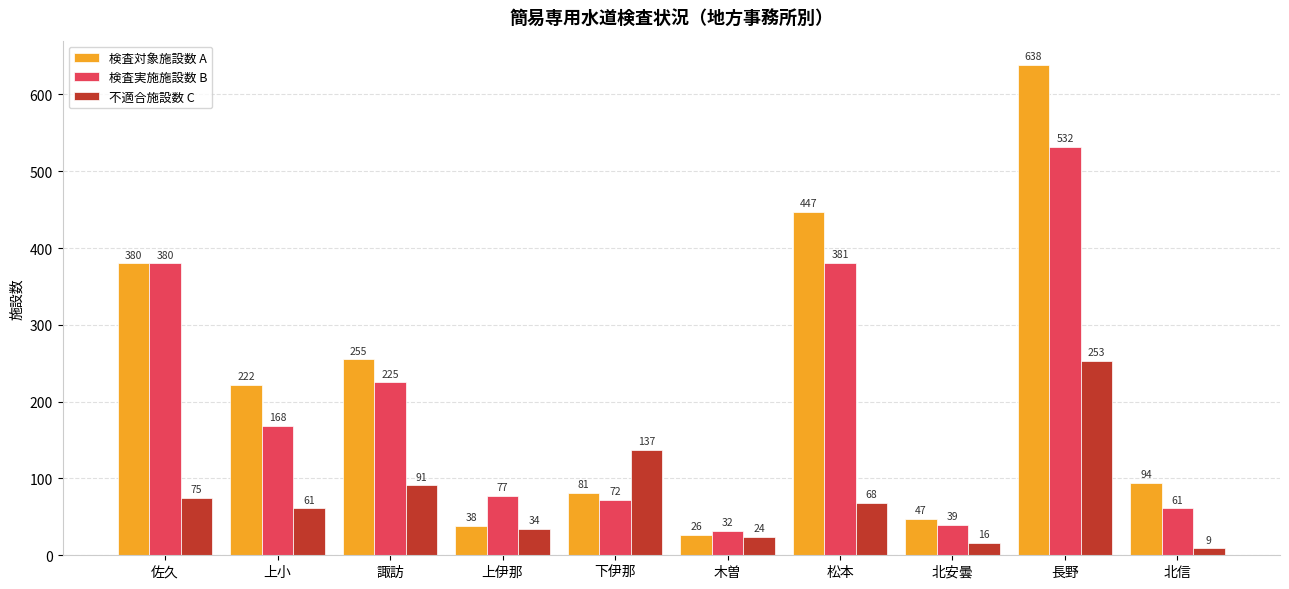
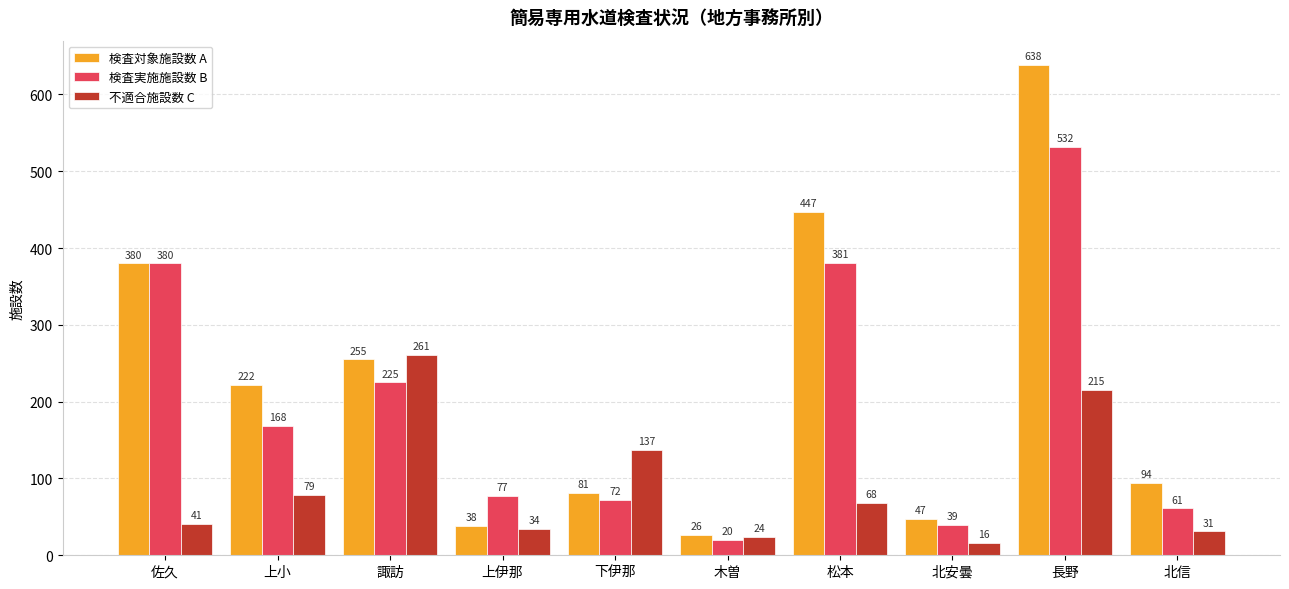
  {
    "検査対象施設数 A": {
      "佐久": 380,
      "上小": 222,
      "諏訪": 255,
      "上伊那": 38,
      "下伊那": 81,
      "木曽": 26,
      "松本": 447,
      "北安曇": 47,
      "長野": 638,
      "北信": 94
    },
    "検査実施施設数 B": {
      "佐久": 380,
      "上小": 168,
      "諏訪": 225,
      "上伊那": 77,
      "下伊那": 72,
-     "木曽": 32,
+     "木曽": 20,
      "松本": 381,
      "北安曇": 39,
      "長野": 532,
      "北信": 61
    },
    "不適合施設数 C": {
-     "佐久": 75,
-     "上小": 61,
-     "諏訪": 91,
+     "佐久": 41,
+     "上小": 79,
+     "諏訪": 261,
      "上伊那": 34,
      "下伊那": 137,
      "木曽": 24,
      "松本": 68,
      "北安曇": 16,
-     "長野": 253,
-     "北信": 9
+     "長野": 215,
+     "北信": 31
    }
  }
